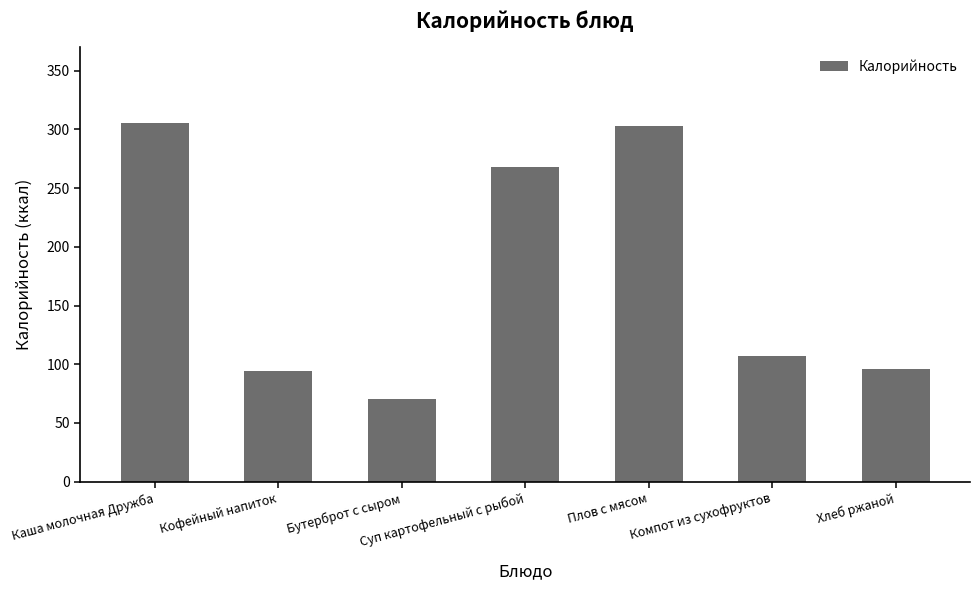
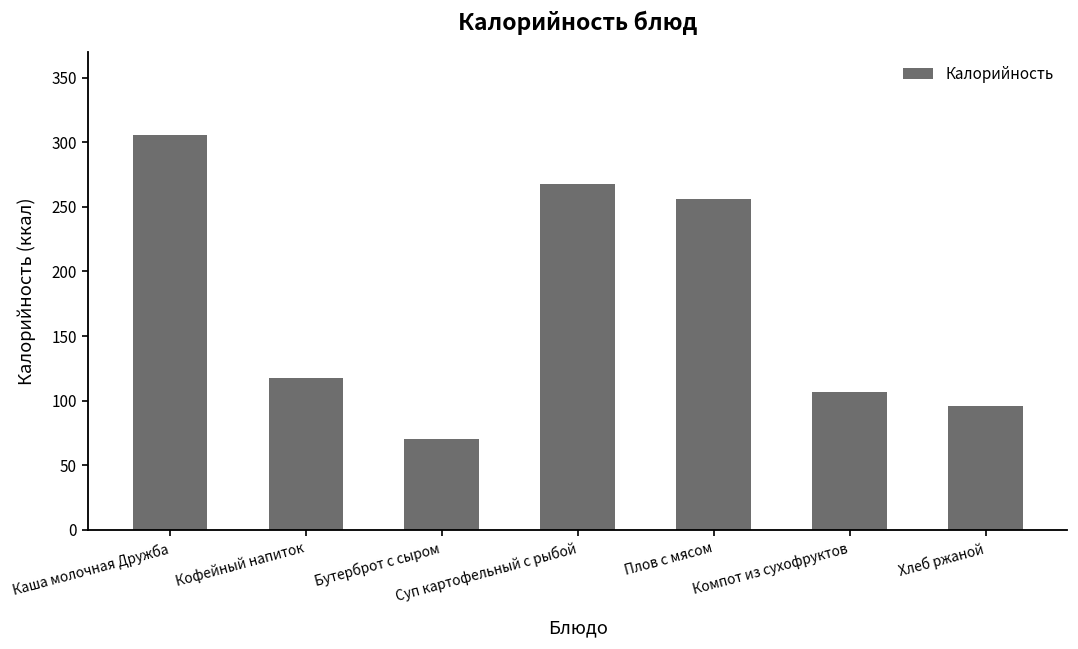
  {
    "Каша молочная Дружба": 306,
-   "Кофейный напиток": 94,
+   "Кофейный напиток": 117,
    "Бутерброт с сыром": 70,
    "Суп картофельный с рыбой": 268,
-   "Плов с мясом": 303,
+   "Плов с мясом": 256,
    "Компот из сухофруктов": 107,
    "Хлеб ржаной": 96
  }
